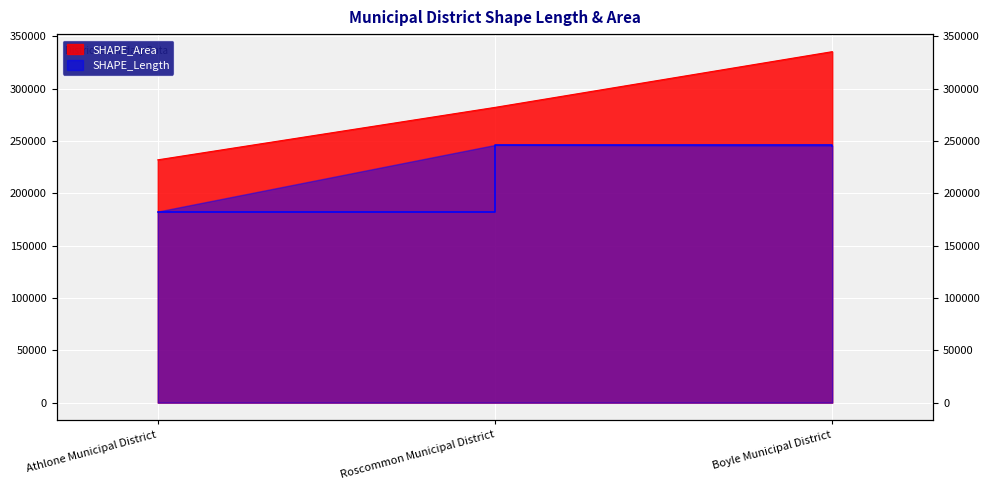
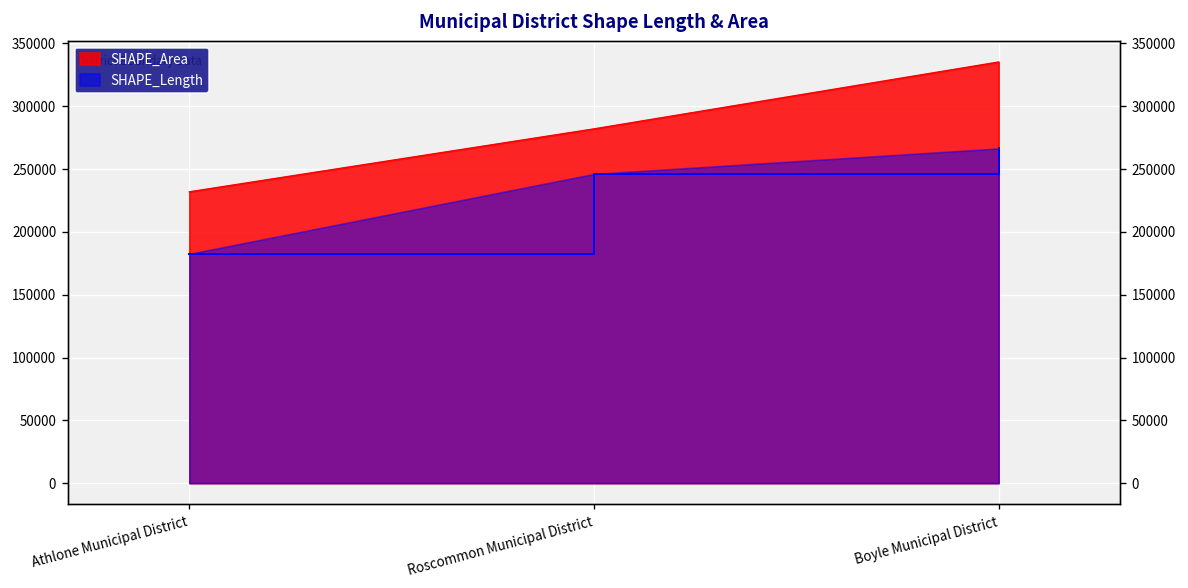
  {
    "SHAPE_Area": {
      "Athlone Municipal District": 232000,
      "Roscommon Municipal District": 282000,
      "Boyle Municipal District": 335000
    },
    "SHAPE_Length": {
      "Athlone Municipal District": 182000,
      "Roscommon Municipal District": 246000,
-     "Boyle Municipal District": 245000
+     "Boyle Municipal District": 266000
    }
  }
